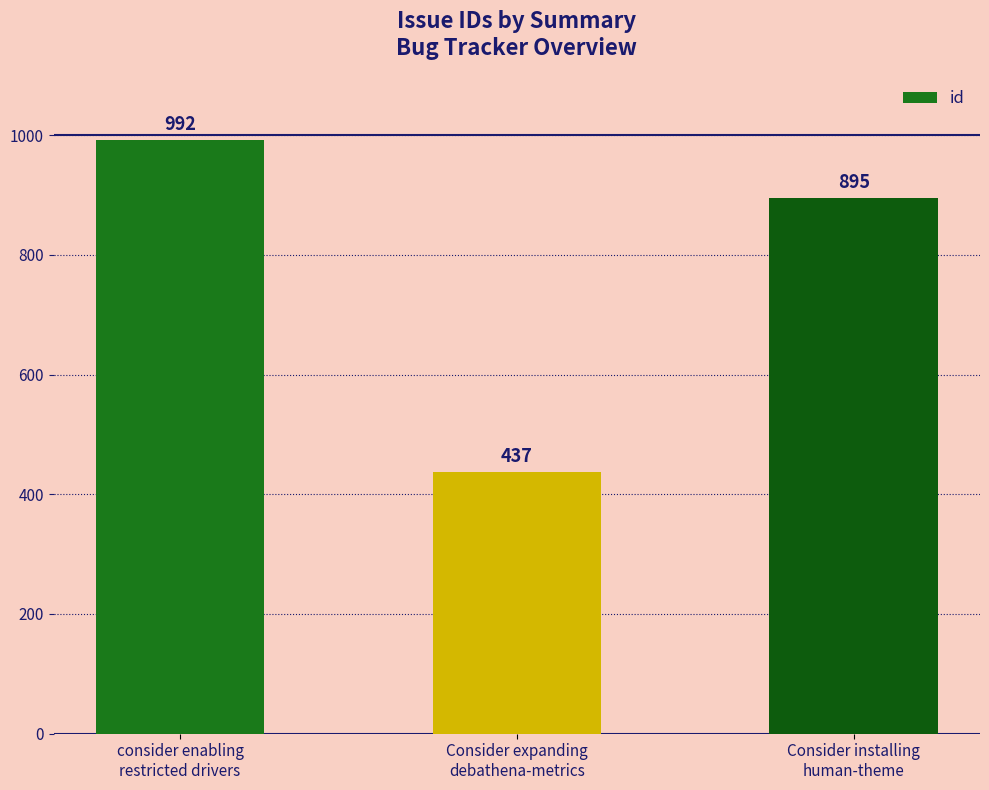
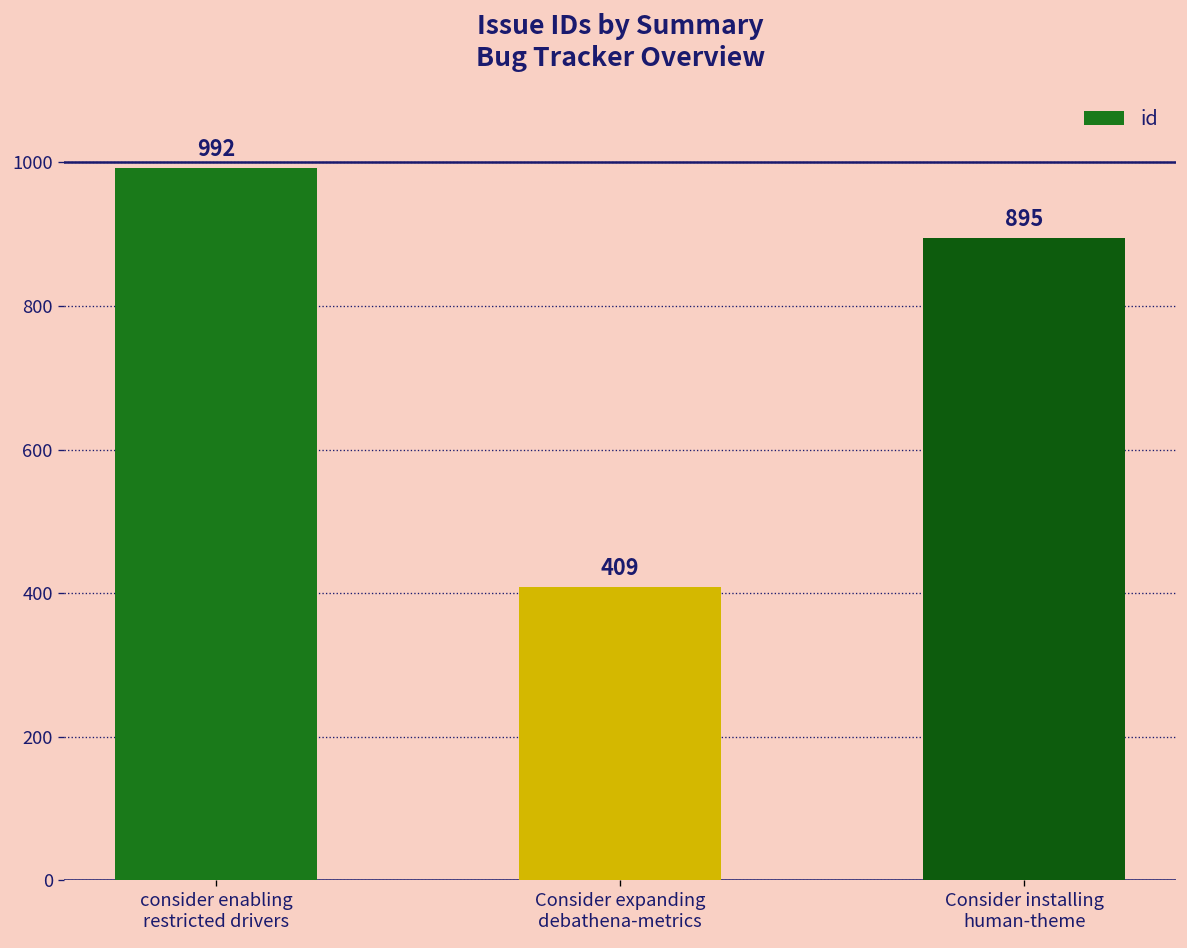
  {
    "consider enabling restricted drivers": 992,
-   "Consider expanding debathena-metrics": 437,
+   "Consider expanding debathena-metrics": 409,
    "Consider installing human-theme": 895
  }
